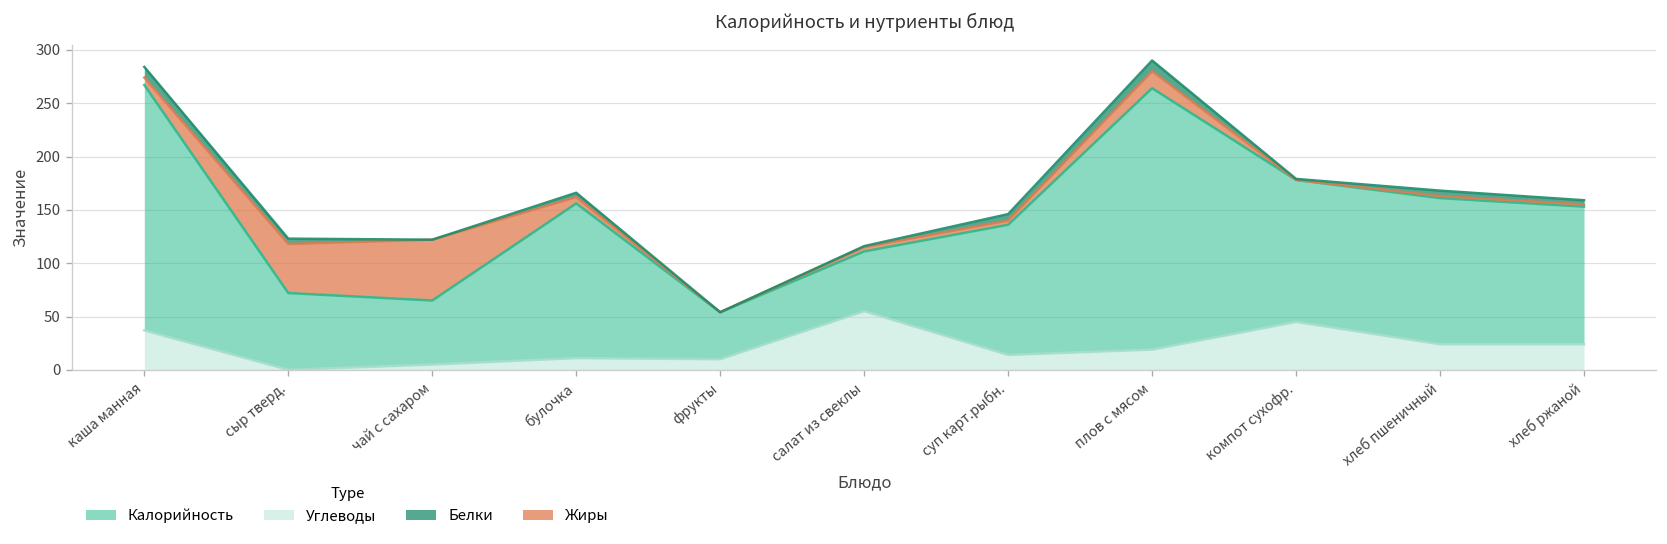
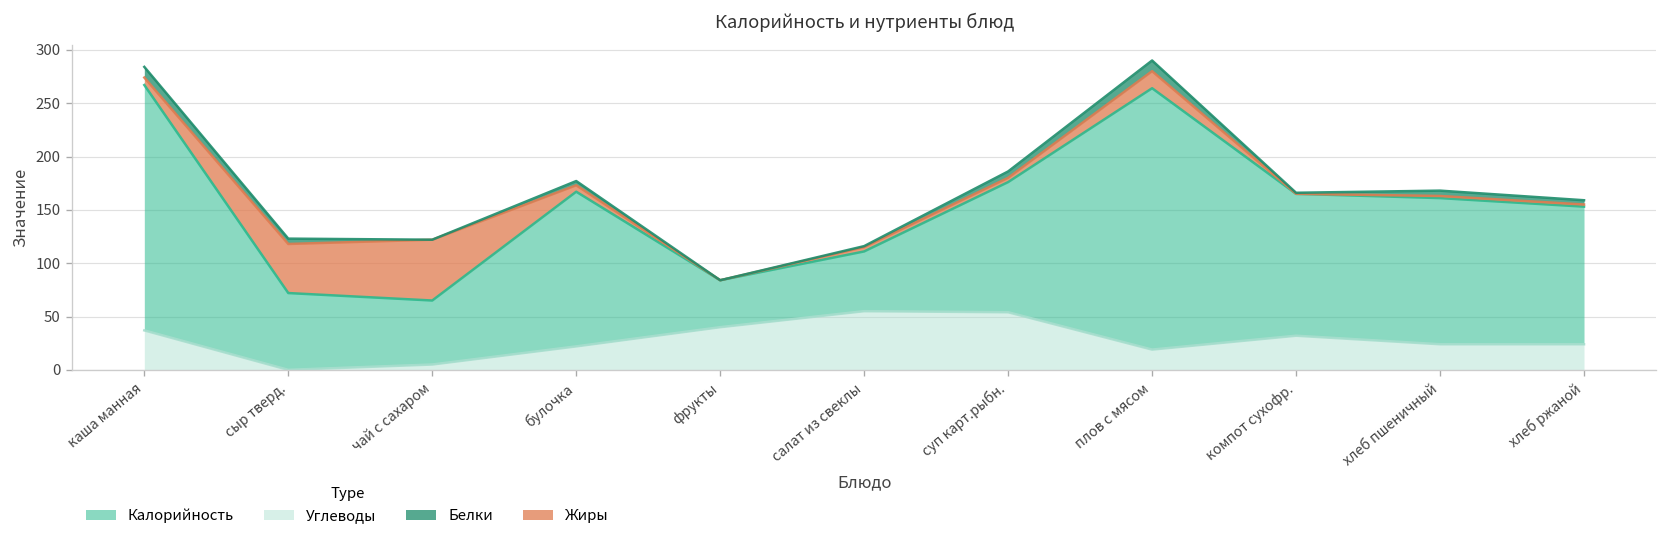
  {
    "Углеводы": {
      "каша манная": 40,
      "сыр тверд.": 0,
      "чай с сахаром": 10,
-     "булочка": 10,
-     "фрукты": 10,
+     "булочка": 20,
+     "фрукты": 40,
      "салат из свеклы": 60,
-     "суп карт.рыбн.": 10,
+     "суп карт.рыбн.": 50,
      "плов с мясом": 20,
-     "компот сухофр.": 50,
+     "компот сухофр.": 30,
      "хлеб пшеничный": 20,
      "хлеб ржаной": 20
    },
    "Жиры": {
      "каша манная": 10,
      "сыр тверд.": 50,
      "булочка": 10,
      "суп карт.рыбн.": 0,
      "плов с мясом": 20
    }
  }
